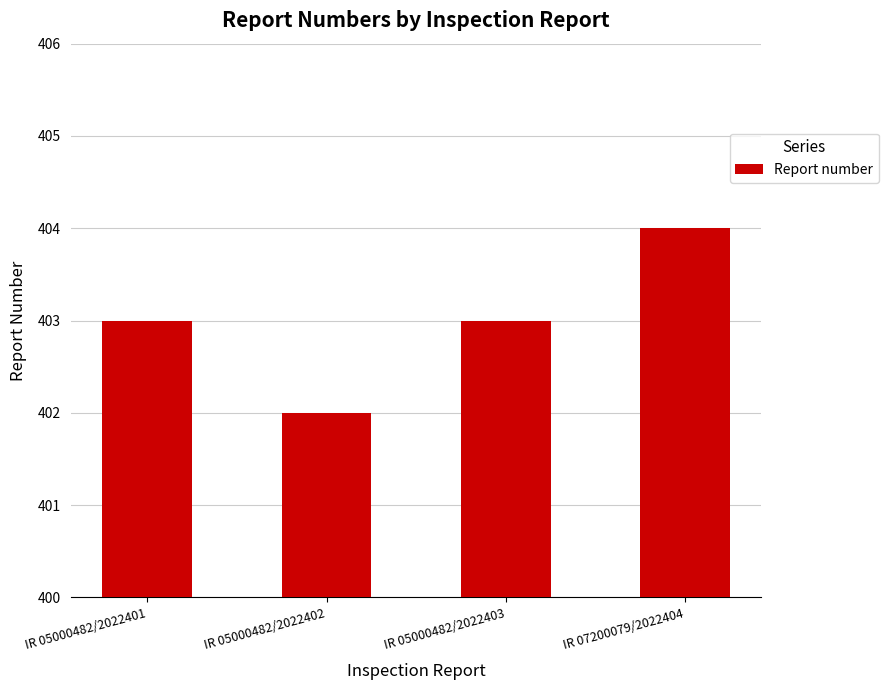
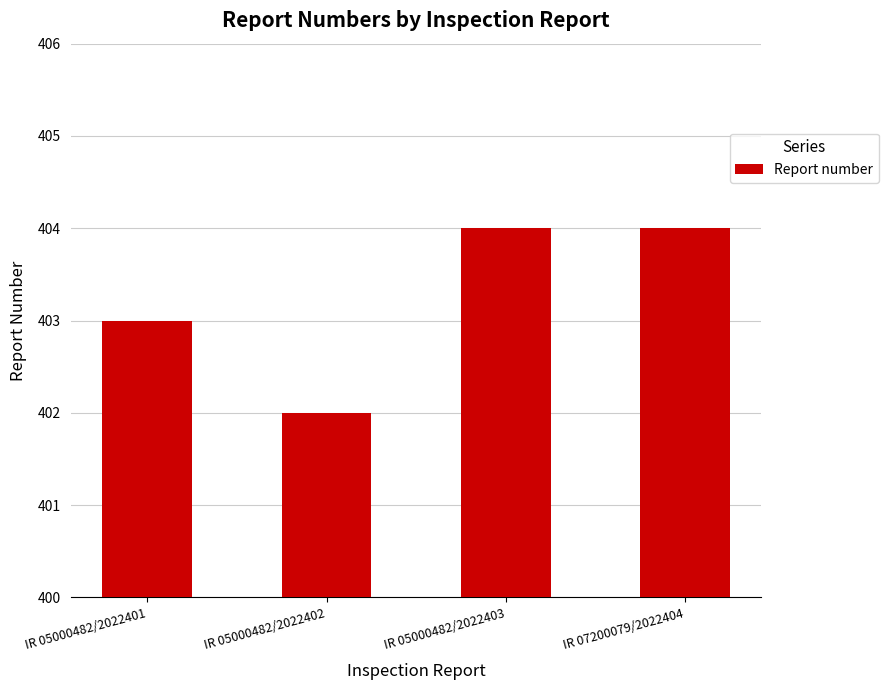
  {
    "IR 05000482/2022401": 403,
    "IR 05000482/2022402": 402,
-   "IR 05000482/2022403": 403,
+   "IR 05000482/2022403": 404,
    "IR 07200079/2022404": 404
  }
